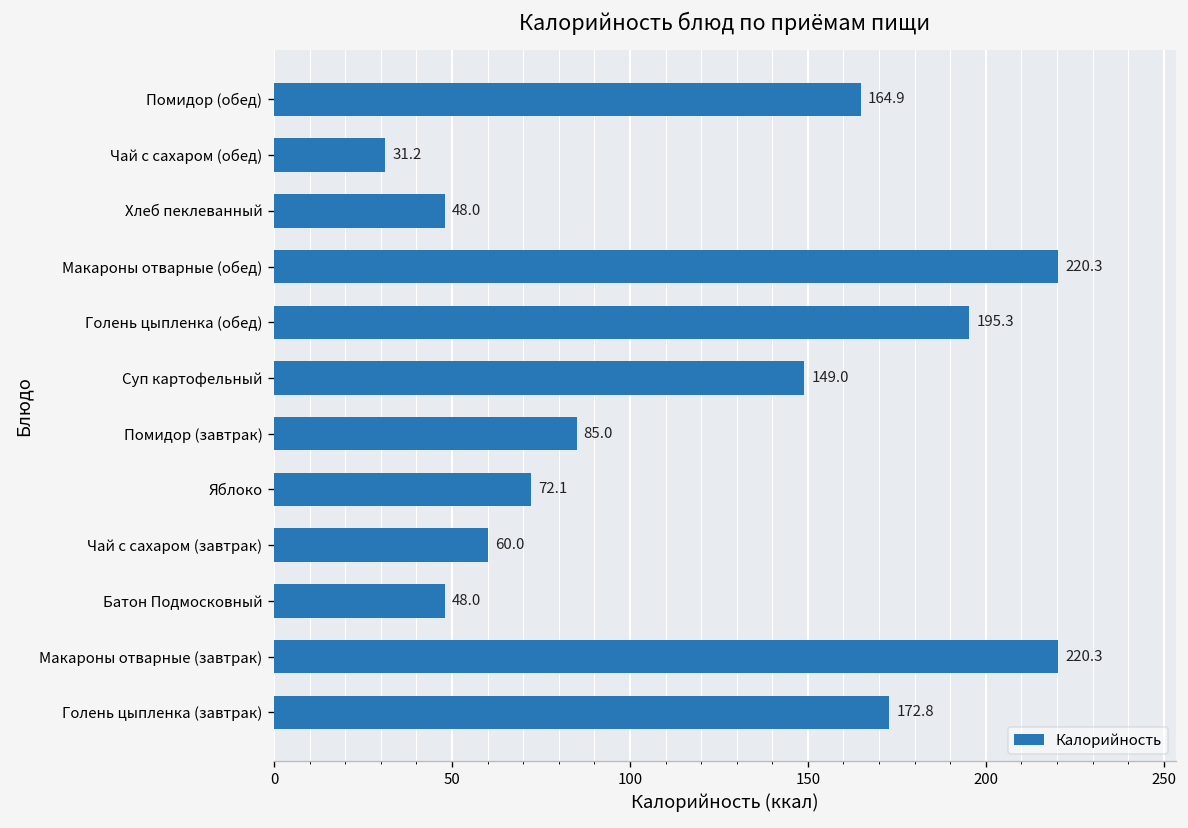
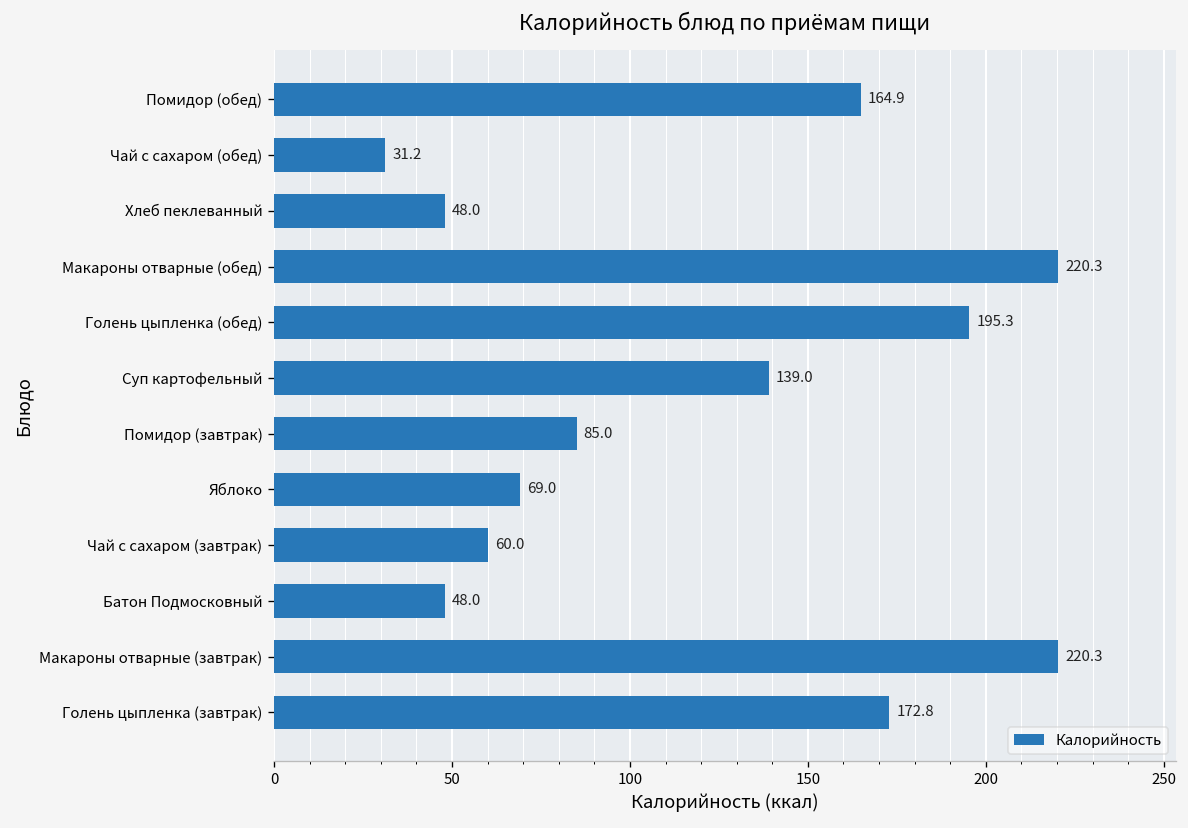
  {
    "Помидор (обед)": 164.9,
    "Чай с сахаром (обед)": 31.2,
    "Хлеб пеклеванный": 48.0,
    "Макароны отварные (обед)": 220.3,
    "Голень цыпленка (обед)": 195.3,
-   "Суп картофельный": 149.0,
+   "Суп картофельный": 139.0,
    "Помидор (завтрак)": 85.0,
-   "Яблоко": 72.1,
+   "Яблоко": 69.0,
    "Чай с сахаром (завтрак)": 60.0,
    "Батон Подмосковный": 48.0,
    "Макароны отварные (завтрак)": 220.3,
    "Голень цыпленка (завтрак)": 172.8
  }
